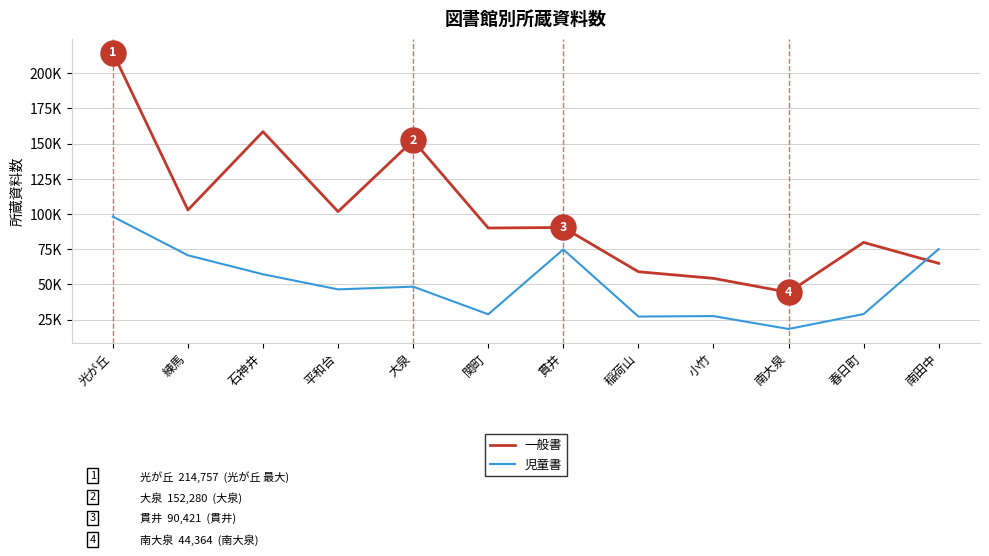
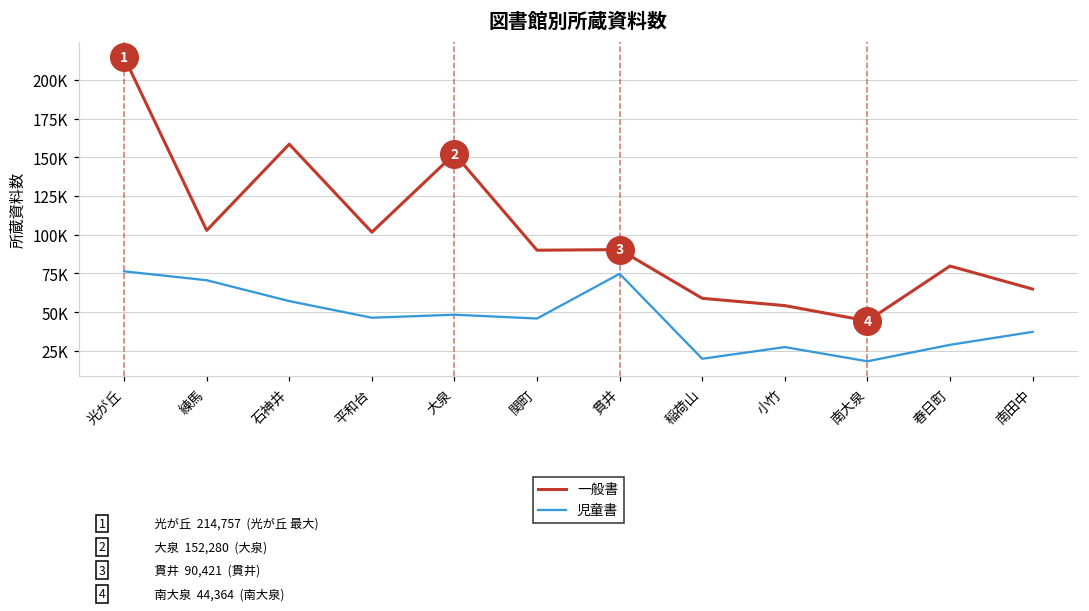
  {
    "児童書": {
-     "光が丘": 98000,
+     "光が丘": 76000,
      "練馬": 71000,
      "石神井": 57000,
      "平和台": 46000,
      "大泉": 48000,
-     "関町": 29000,
+     "関町": 46000,
      "貫井": 75000,
-     "稲荷山": 27000,
+     "稲荷山": 20000,
      "小竹": 27000,
      "南大泉": 18000,
      "春日町": 29000,
-     "南田中": 75000
+     "南田中": 37000
    }
  }
